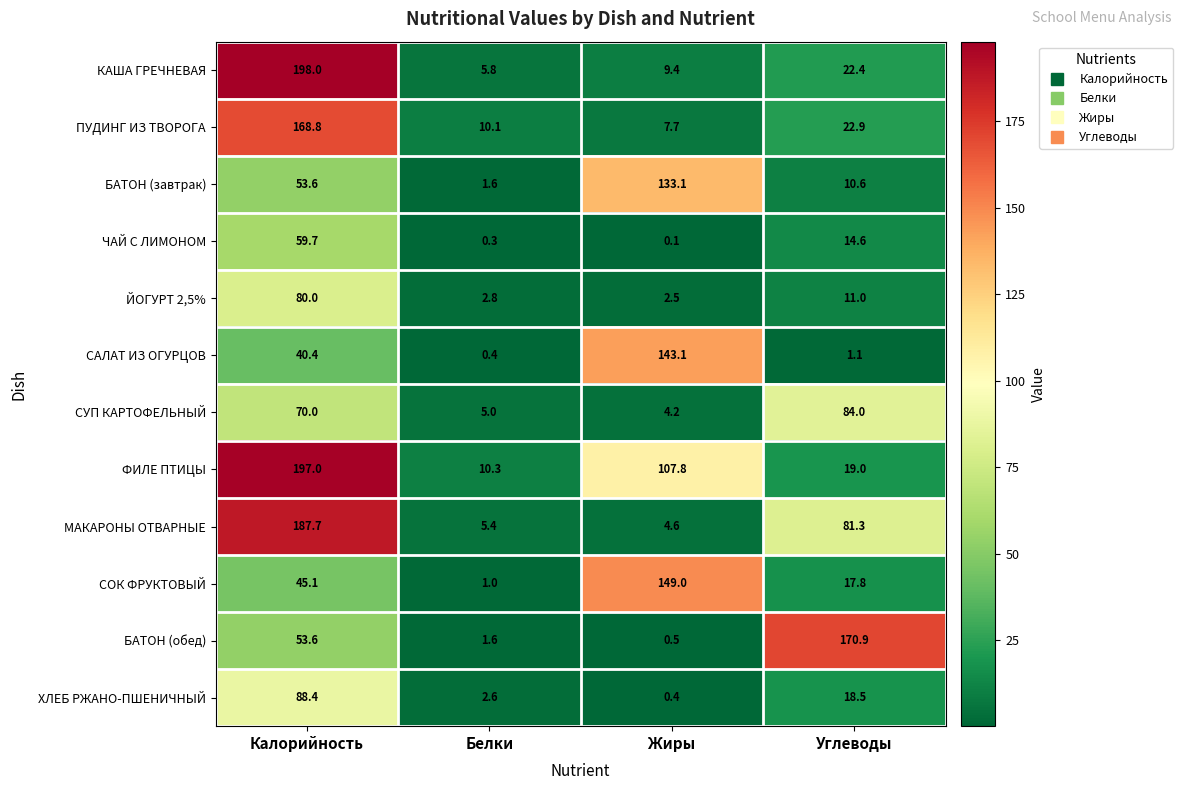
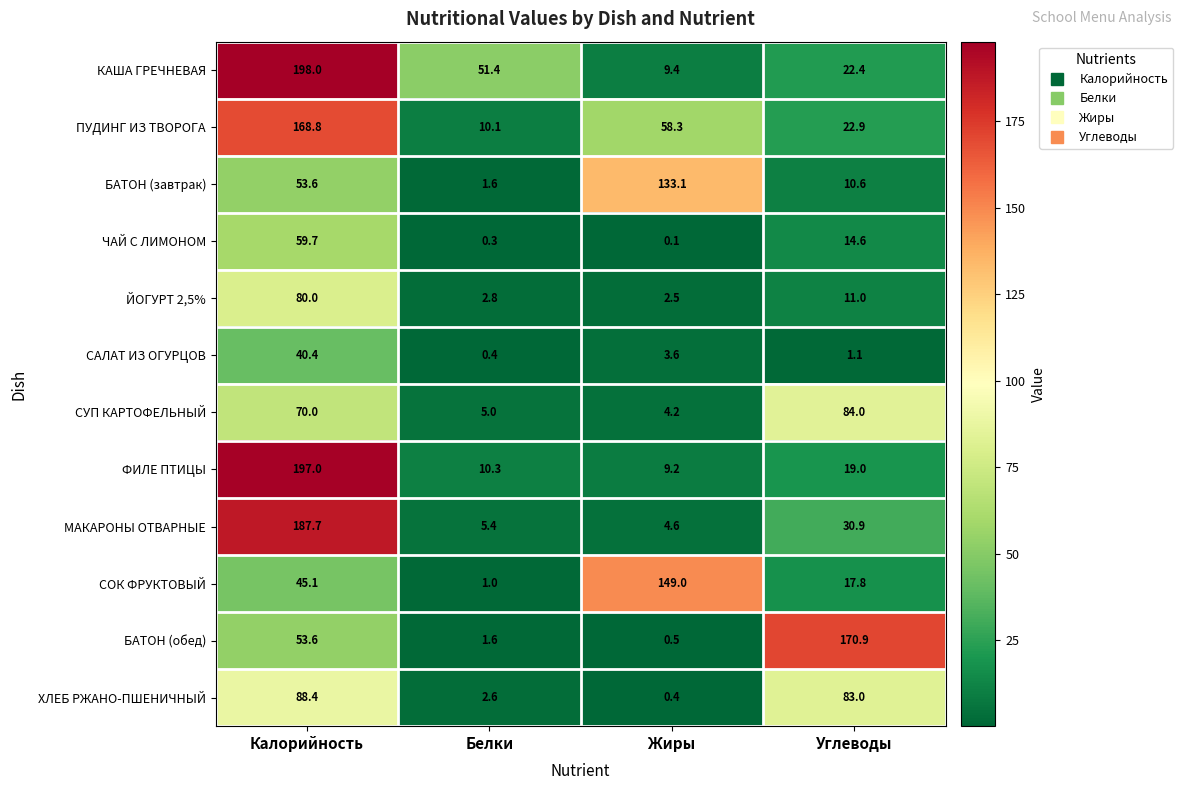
  {
    "КАША ГРЕЧНЕВАЯ": {
      "Калорийность": 198.0,
-     "Белки": 5.8,
+     "Белки": 51.4,
      "Жиры": 9.4,
      "Углеводы": 22.4
    },
    "ПУДИНГ ИЗ ТВОРОГА": {
      "Калорийность": 168.8,
      "Белки": 10.1,
-     "Жиры": 7.7,
+     "Жиры": 58.3,
      "Углеводы": 22.9
    },
    "БАТОН (завтрак)": {
      "Калорийность": 53.6,
      "Белки": 1.6,
      "Жиры": 133.1,
      "Углеводы": 10.6
    },
    "ЧАЙ С ЛИМОНОМ": {
      "Калорийность": 59.7,
      "Белки": 0.3,
      "Жиры": 0.1,
      "Углеводы": 14.6
    },
    "ЙОГУРТ 2,5%": {
      "Калорийность": 80.0,
      "Белки": 2.8,
      "Жиры": 2.5,
      "Углеводы": 11.0
    },
    "САЛАТ ИЗ ОГУРЦОВ": {
      "Калорийность": 40.4,
      "Белки": 0.4,
-     "Жиры": 143.1,
+     "Жиры": 3.6,
      "Углеводы": 1.1
    },
    "СУП КАРТОФЕЛЬНЫЙ": {
      "Калорийность": 70.0,
      "Белки": 5.0,
      "Жиры": 4.2,
      "Углеводы": 84.0
    },
    "ФИЛЕ ПТИЦЫ": {
      "Калорийность": 197.0,
      "Белки": 10.3,
-     "Жиры": 107.8,
+     "Жиры": 9.2,
      "Углеводы": 19.0
    },
    "МАКАРОНЫ ОТВАРНЫЕ": {
      "Калорийность": 187.7,
      "Белки": 5.4,
      "Жиры": 4.6,
-     "Углеводы": 81.3
+     "Углеводы": 30.9
    },
    "СОК ФРУКТОВЫЙ": {
      "Калорийность": 45.1,
      "Белки": 1.0,
      "Жиры": 149.0,
      "Углеводы": 17.8
    },
    "БАТОН (обед)": {
      "Калорийность": 53.6,
      "Белки": 1.6,
      "Жиры": 0.5,
      "Углеводы": 170.9
    },
    "ХЛЕБ РЖАНО-ПШЕНИЧНЫЙ": {
      "Калорийность": 88.4,
      "Белки": 2.6,
      "Жиры": 0.4,
-     "Углеводы": 18.5
+     "Углеводы": 83.0
    }
  }
